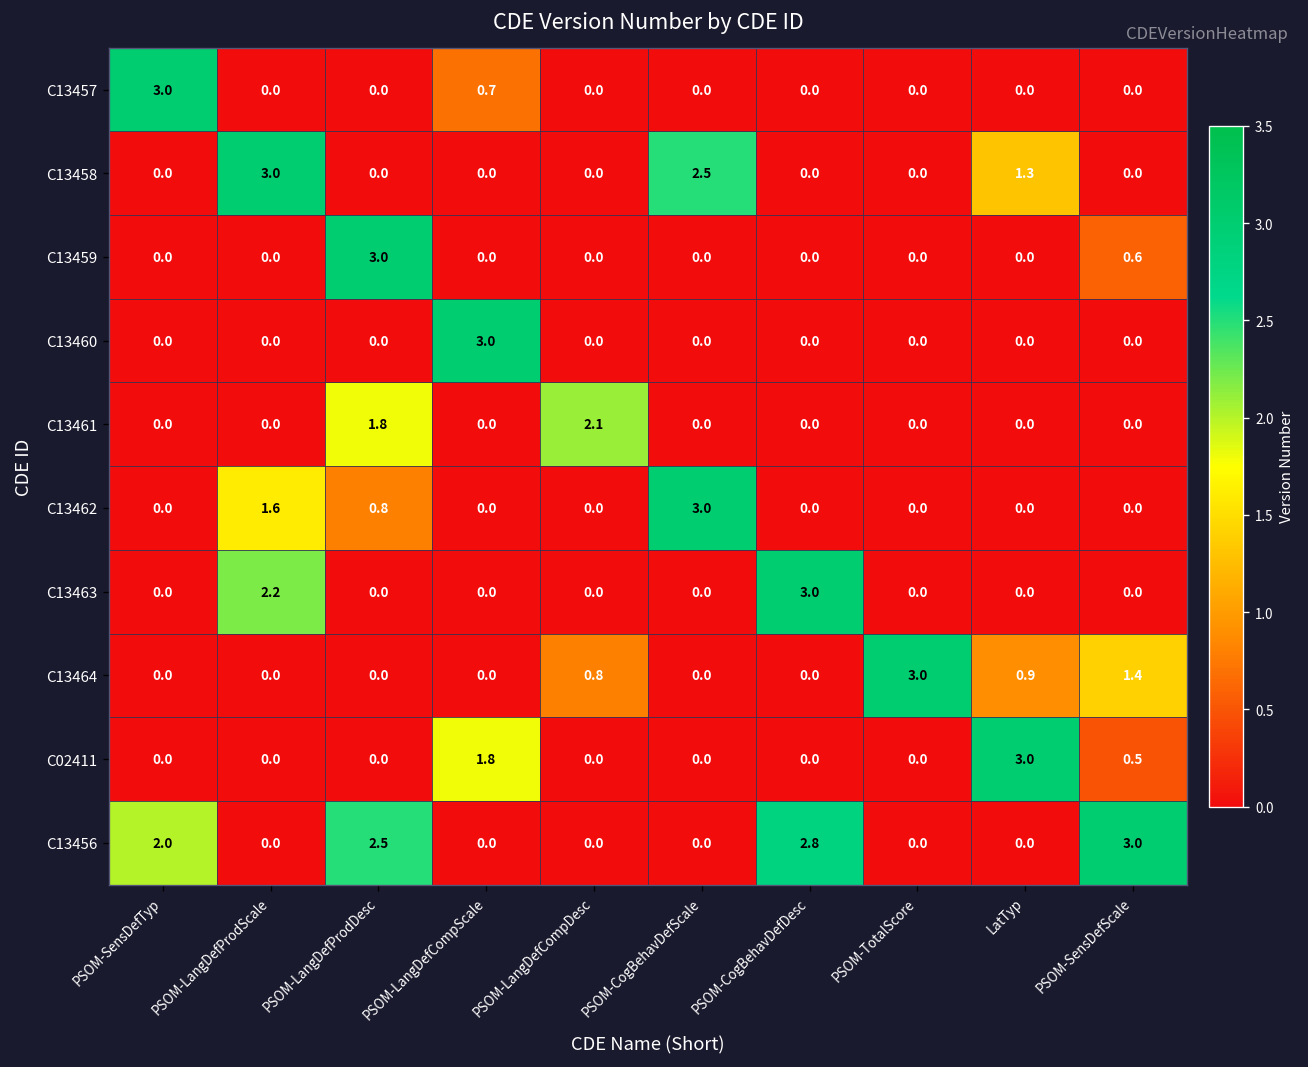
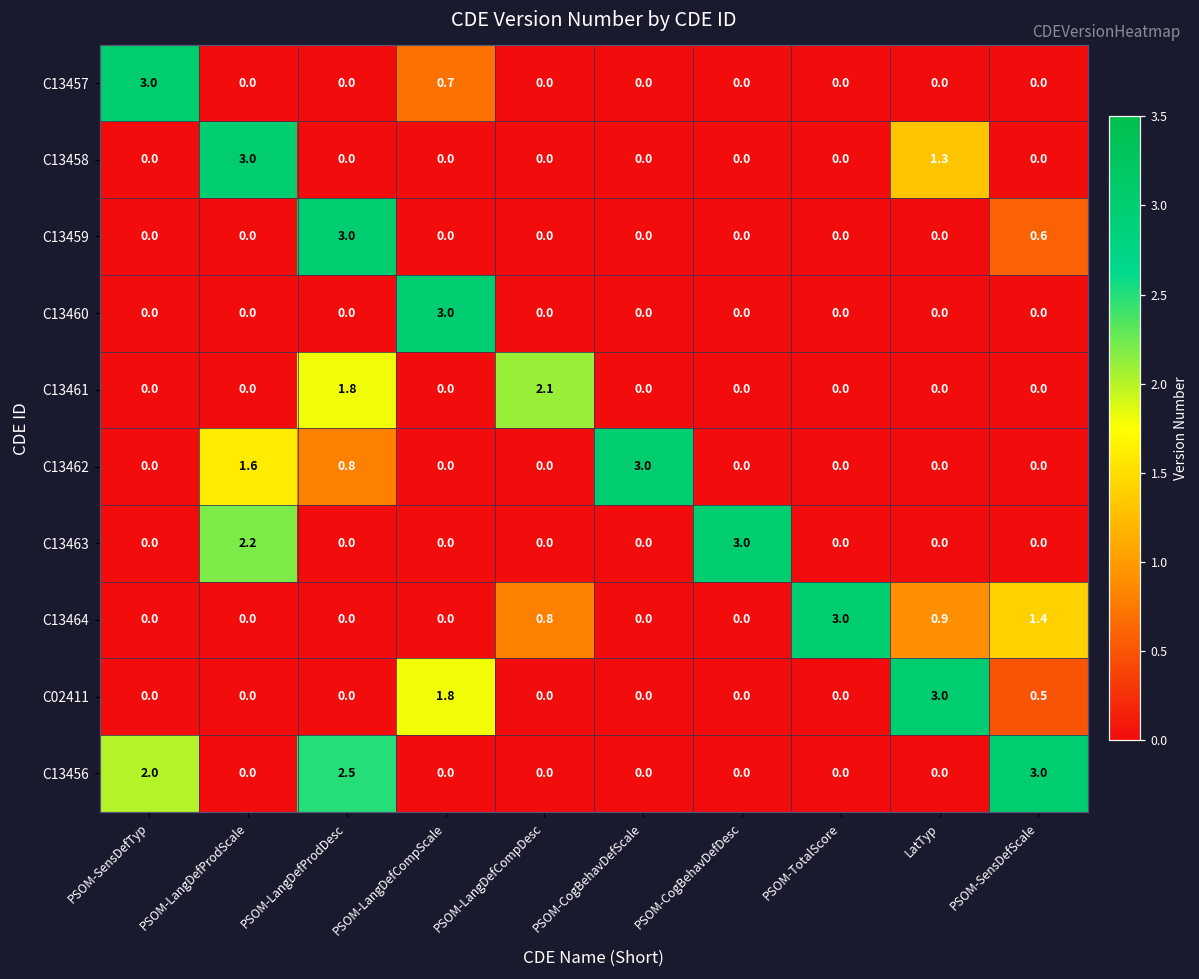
  {
    "C13457": {
      "PSOM-SensDefTyp": 3.0,
      "PSOM-LangDefProdScale": 0.0,
      "PSOM-LangDefProdDesc": 0.0,
      "PSOM-LangDefCompScale": 0.7,
      "PSOM-LangDefCompDesc": 0.0,
      "PSOM-CogBehavDefScale": 0.0,
      "PSOM-CogBehavDefDesc": 0.0,
      "PSOM-TotalScore": 0.0,
      "LatTyp": 0.0,
      "PSOM-SensDefScale": 0.0
    },
    "C13458": {
      "PSOM-SensDefTyp": 0.0,
      "PSOM-LangDefProdScale": 3.0,
      "PSOM-LangDefProdDesc": 0.0,
      "PSOM-LangDefCompScale": 0.0,
      "PSOM-LangDefCompDesc": 0.0,
-     "PSOM-CogBehavDefScale": 2.5,
+     "PSOM-CogBehavDefScale": 0.0,
      "PSOM-CogBehavDefDesc": 0.0,
      "PSOM-TotalScore": 0.0,
      "LatTyp": 1.3,
      "PSOM-SensDefScale": 0.0
    },
    "C13459": {
      "PSOM-SensDefTyp": 0.0,
      "PSOM-LangDefProdScale": 0.0,
      "PSOM-LangDefProdDesc": 3.0,
      "PSOM-LangDefCompScale": 0.0,
      "PSOM-LangDefCompDesc": 0.0,
      "PSOM-CogBehavDefScale": 0.0,
      "PSOM-CogBehavDefDesc": 0.0,
      "PSOM-TotalScore": 0.0,
      "LatTyp": 0.0,
      "PSOM-SensDefScale": 0.6
    },
    "C13460": {
      "PSOM-SensDefTyp": 0.0,
      "PSOM-LangDefProdScale": 0.0,
      "PSOM-LangDefProdDesc": 0.0,
      "PSOM-LangDefCompScale": 3.0,
      "PSOM-LangDefCompDesc": 0.0,
      "PSOM-CogBehavDefScale": 0.0,
      "PSOM-CogBehavDefDesc": 0.0,
      "PSOM-TotalScore": 0.0,
      "LatTyp": 0.0,
      "PSOM-SensDefScale": 0.0
    },
    "C13461": {
      "PSOM-SensDefTyp": 0.0,
      "PSOM-LangDefProdScale": 0.0,
      "PSOM-LangDefProdDesc": 1.8,
      "PSOM-LangDefCompScale": 0.0,
      "PSOM-LangDefCompDesc": 2.1,
      "PSOM-CogBehavDefScale": 0.0,
      "PSOM-CogBehavDefDesc": 0.0,
      "PSOM-TotalScore": 0.0,
      "LatTyp": 0.0,
      "PSOM-SensDefScale": 0.0
    },
    "C13462": {
      "PSOM-SensDefTyp": 0.0,
      "PSOM-LangDefProdScale": 1.6,
      "PSOM-LangDefProdDesc": 0.8,
      "PSOM-LangDefCompScale": 0.0,
      "PSOM-LangDefCompDesc": 0.0,
      "PSOM-CogBehavDefScale": 3.0,
      "PSOM-CogBehavDefDesc": 0.0,
      "PSOM-TotalScore": 0.0,
      "LatTyp": 0.0,
      "PSOM-SensDefScale": 0.0
    },
    "C13463": {
      "PSOM-SensDefTyp": 0.0,
      "PSOM-LangDefProdScale": 2.2,
      "PSOM-LangDefProdDesc": 0.0,
      "PSOM-LangDefCompScale": 0.0,
      "PSOM-LangDefCompDesc": 0.0,
      "PSOM-CogBehavDefScale": 0.0,
      "PSOM-CogBehavDefDesc": 3.0,
      "PSOM-TotalScore": 0.0,
      "LatTyp": 0.0,
      "PSOM-SensDefScale": 0.0
    },
    "C13464": {
      "PSOM-SensDefTyp": 0.0,
      "PSOM-LangDefProdScale": 0.0,
      "PSOM-LangDefProdDesc": 0.0,
      "PSOM-LangDefCompScale": 0.0,
      "PSOM-LangDefCompDesc": 0.8,
      "PSOM-CogBehavDefScale": 0.0,
      "PSOM-CogBehavDefDesc": 0.0,
      "PSOM-TotalScore": 3.0,
      "LatTyp": 0.9,
      "PSOM-SensDefScale": 1.4
    },
    "C02411": {
      "PSOM-SensDefTyp": 0.0,
      "PSOM-LangDefProdScale": 0.0,
      "PSOM-LangDefProdDesc": 0.0,
      "PSOM-LangDefCompScale": 1.8,
      "PSOM-LangDefCompDesc": 0.0,
      "PSOM-CogBehavDefScale": 0.0,
      "PSOM-CogBehavDefDesc": 0.0,
      "PSOM-TotalScore": 0.0,
      "LatTyp": 3.0,
      "PSOM-SensDefScale": 0.5
    },
    "C13456": {
      "PSOM-SensDefTyp": 2.0,
      "PSOM-LangDefProdScale": 0.0,
      "PSOM-LangDefProdDesc": 2.5,
      "PSOM-LangDefCompScale": 0.0,
      "PSOM-LangDefCompDesc": 0.0,
      "PSOM-CogBehavDefScale": 0.0,
-     "PSOM-CogBehavDefDesc": 2.8,
+     "PSOM-CogBehavDefDesc": 0.0,
      "PSOM-TotalScore": 0.0,
      "LatTyp": 0.0,
      "PSOM-SensDefScale": 3.0
    }
  }
